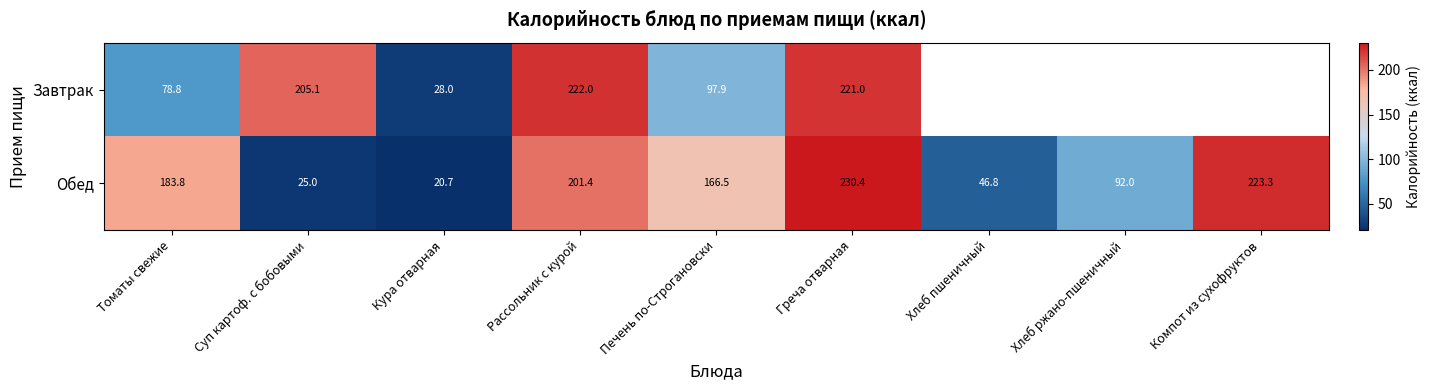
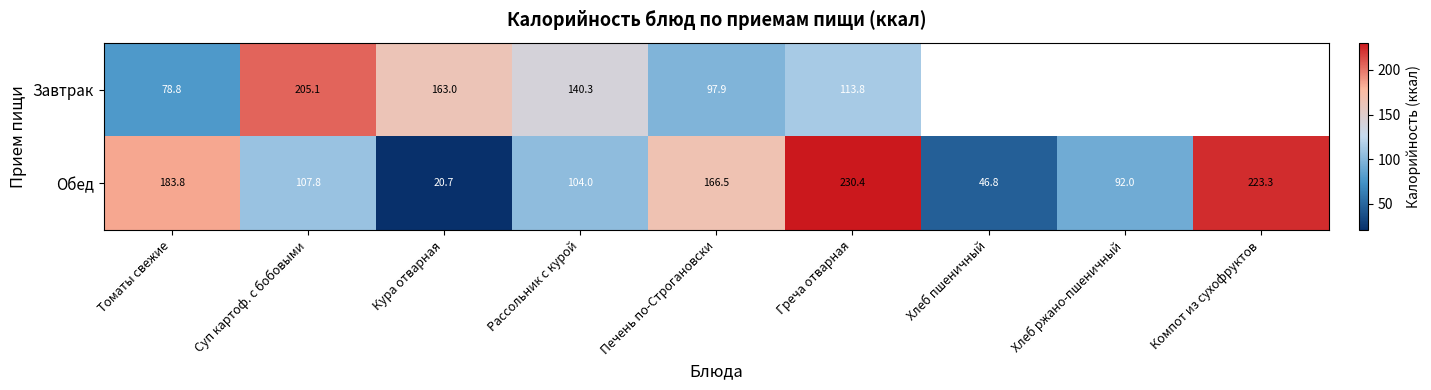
  {
    "Завтрак": {
      "Томаты свежие": 78.8,
      "Суп картоф. с бобовыми": 205.1,
-     "Кура отварная": 28.0,
-     "Рассольник с курой": 222.0,
+     "Кура отварная": 163.0,
+     "Рассольник с курой": 140.3,
      "Печень по-Строгановски": 97.9,
-     "Греча отварная": 221.0
+     "Греча отварная": 113.8
    },
    "Обед": {
      "Томаты свежие": 183.8,
-     "Суп картоф. с бобовыми": 25.0,
+     "Суп картоф. с бобовыми": 107.8,
      "Кура отварная": 20.7,
-     "Рассольник с курой": 201.4,
+     "Рассольник с курой": 104.0,
      "Печень по-Строгановски": 166.5,
      "Греча отварная": 230.4,
      "Хлеб пшеничный": 46.8,
      "Хлеб ржано-пшеничный": 92.0,
      "Компот из сухофруктов": 223.3
    }
  }
